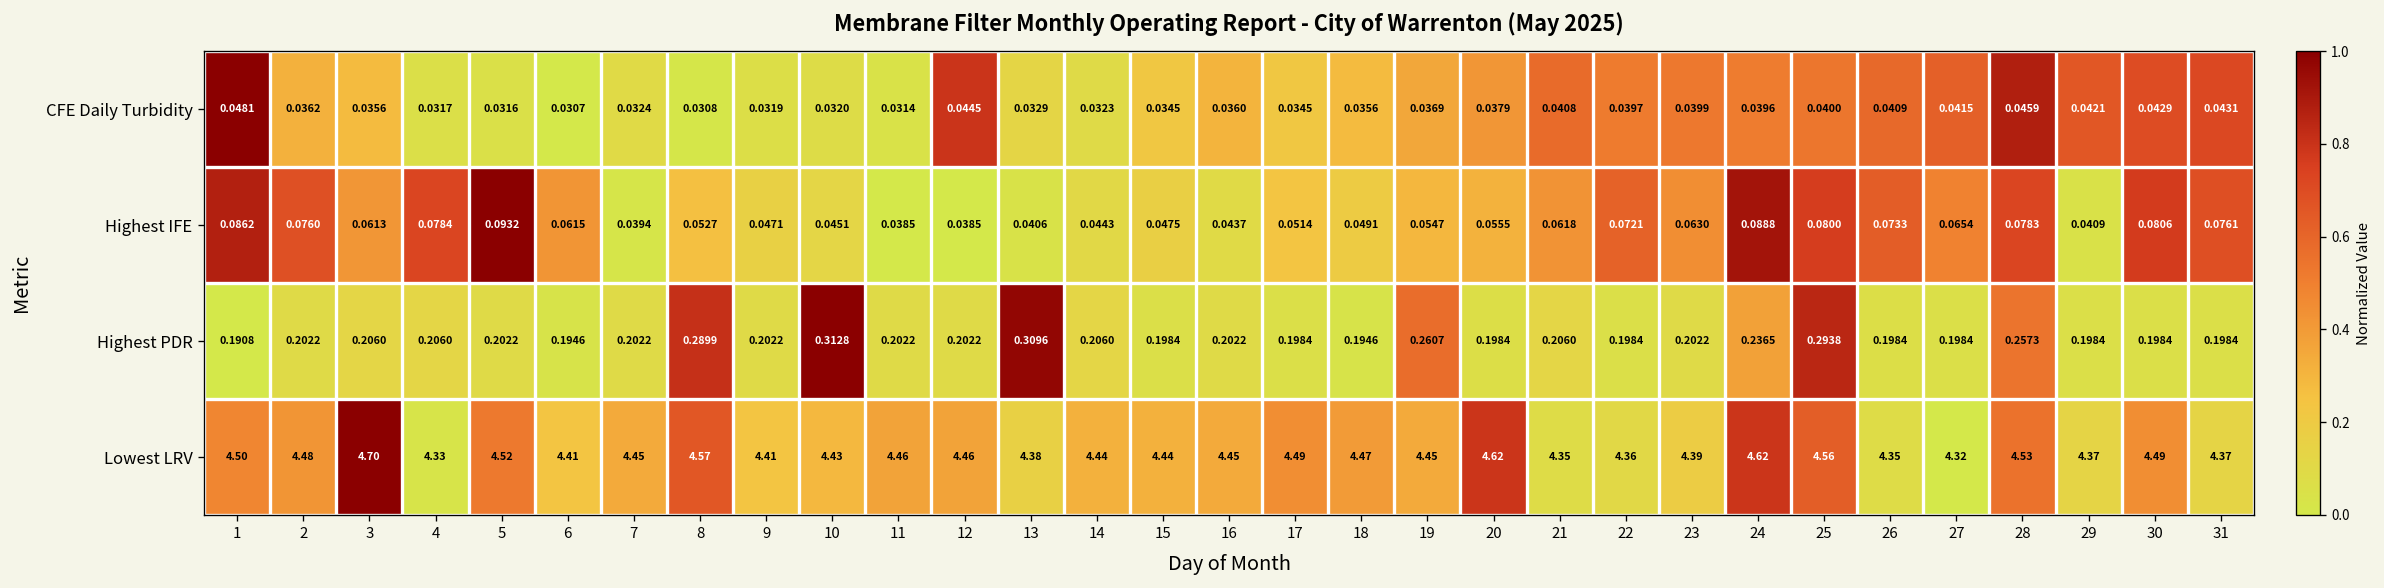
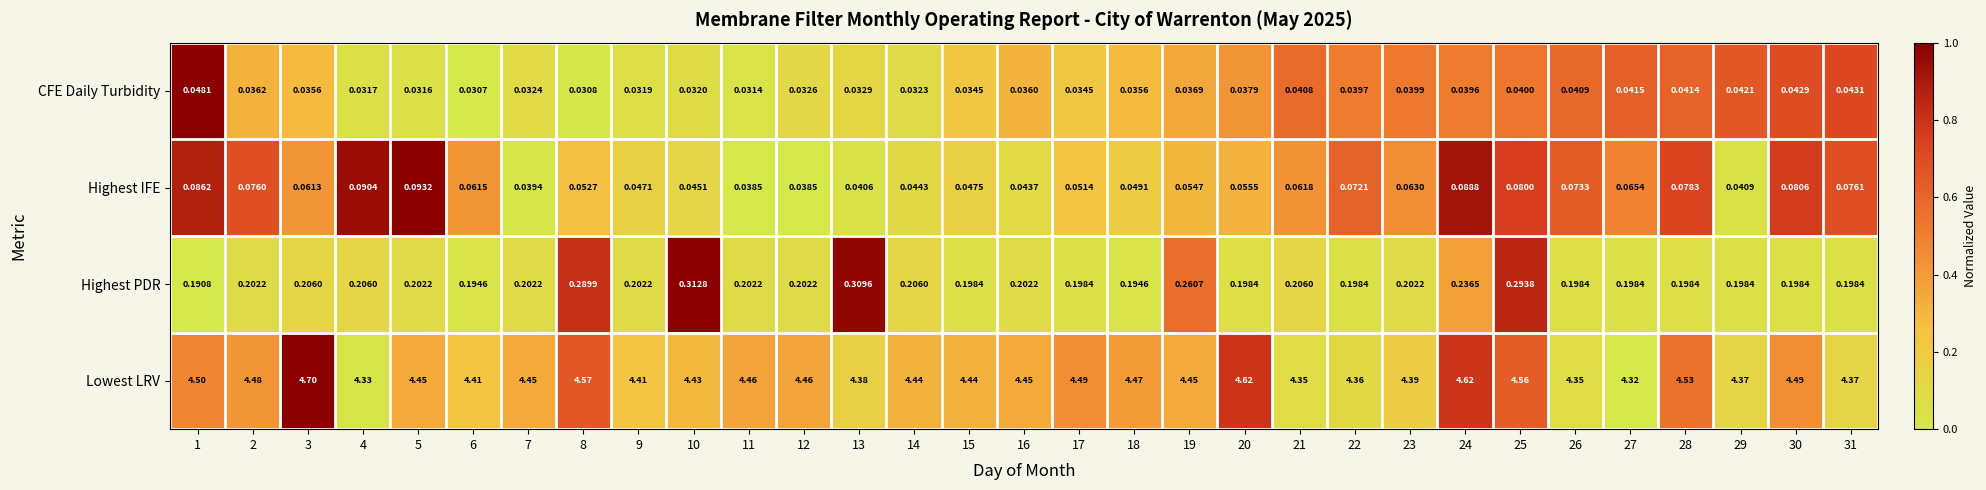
  {
    "CFE Daily Turbidity": {
      "1": 0.0481,
      "2": 0.0362,
      "3": 0.0356,
      "4": 0.0317,
      "5": 0.0316,
      "6": 0.0307,
      "7": 0.0324,
      "8": 0.0308,
      "9": 0.0319,
      "10": 0.0320,
      "11": 0.0314,
-     "12": 0.0445,
+     "12": 0.0326,
      "13": 0.0329,
      "14": 0.0323,
      "15": 0.0345,
      "16": 0.0360,
      "17": 0.0345,
      "18": 0.0356,
      "19": 0.0369,
      "20": 0.0379,
      "21": 0.0408,
      "22": 0.0397,
      "23": 0.0399,
      "24": 0.0396,
      "25": 0.0400,
      "26": 0.0409,
      "27": 0.0415,
-     "28": 0.0459,
+     "28": 0.0414,
      "29": 0.0421,
      "30": 0.0429,
      "31": 0.0431
    },
    "Highest IFE": {
      "1": 0.0862,
      "2": 0.0760,
      "3": 0.0613,
-     "4": 0.0784,
+     "4": 0.0904,
      "5": 0.0932,
      "6": 0.0615,
      "7": 0.0394,
      "8": 0.0527,
      "9": 0.0471,
      "10": 0.0451,
      "11": 0.0385,
      "12": 0.0385,
      "13": 0.0406,
      "14": 0.0443,
      "15": 0.0475,
      "16": 0.0437,
      "17": 0.0514,
      "18": 0.0491,
      "19": 0.0547,
      "20": 0.0555,
      "21": 0.0618,
      "22": 0.0721,
      "23": 0.0630,
      "24": 0.0888,
      "25": 0.0800,
      "26": 0.0733,
      "27": 0.0654,
      "28": 0.0783,
      "29": 0.0409,
      "30": 0.0806,
      "31": 0.0761
    },
    "Highest PDR": {
      "1": 0.1908,
      "2": 0.2022,
      "3": 0.2060,
      "4": 0.2060,
      "5": 0.2022,
      "6": 0.1946,
      "7": 0.2022,
      "8": 0.2899,
      "9": 0.2022,
      "10": 0.3128,
      "11": 0.2022,
      "12": 0.2022,
      "13": 0.3096,
      "14": 0.2060,
      "15": 0.1984,
      "16": 0.2022,
      "17": 0.1984,
      "18": 0.1946,
      "19": 0.2607,
      "20": 0.1984,
      "21": 0.2060,
      "22": 0.1984,
      "23": 0.2022,
      "24": 0.2365,
      "25": 0.2938,
      "26": 0.1984,
      "27": 0.1984,
-     "28": 0.2573,
+     "28": 0.1984,
      "29": 0.1984,
      "30": 0.1984,
      "31": 0.1984
    },
    "Lowest LRV": {
      "1": 4.50,
      "2": 4.48,
      "3": 4.70,
      "4": 4.33,
-     "5": 4.52,
+     "5": 4.45,
      "6": 4.41,
      "7": 4.45,
      "8": 4.57,
      "9": 4.41,
      "10": 4.43,
      "11": 4.46,
      "12": 4.46,
      "13": 4.38,
      "14": 4.44,
      "15": 4.44,
      "16": 4.45,
      "17": 4.49,
      "18": 4.47,
      "19": 4.45,
      "20": 4.62,
      "21": 4.35,
      "22": 4.36,
      "23": 4.39,
      "24": 4.62,
      "25": 4.56,
      "26": 4.35,
      "27": 4.32,
      "28": 4.53,
      "29": 4.37,
      "30": 4.49,
      "31": 4.37
    }
  }
